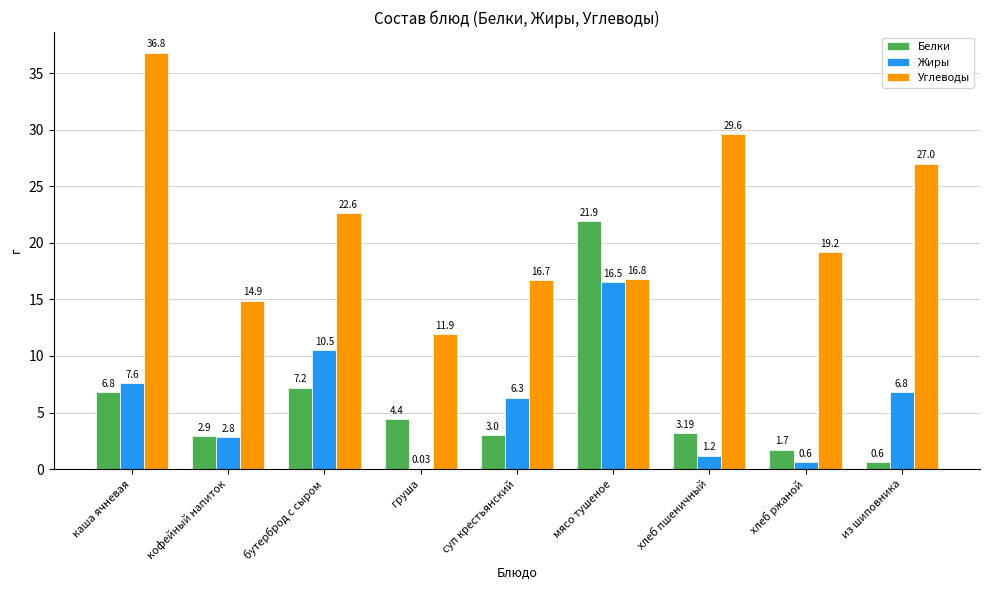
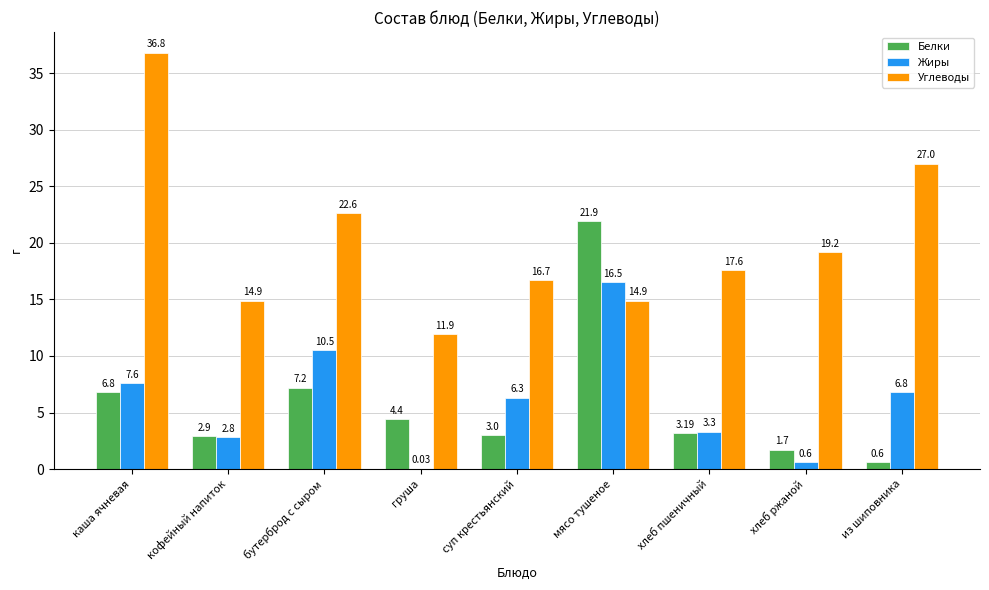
  {
    "Белки": {
      "каша ячневая": 6.8,
      "кофейный напиток": 2.9,
      "бутерброд с сыром": 7.2,
      "груша": 4.4,
      "суп крестьянский": 3.0,
      "мясо тушеное": 21.9,
      "хлеб пшеничный": 3.19,
      "хлеб ржаной": 1.7,
      "из шиповника": 0.6
    },
    "Жиры": {
      "каша ячневая": 7.6,
      "кофейный напиток": 2.8,
      "бутерброд с сыром": 10.5,
      "груша": 0.03,
      "суп крестьянский": 6.3,
      "мясо тушеное": 16.5,
-     "хлеб пшеничный": 1.2,
+     "хлеб пшеничный": 3.3,
      "хлеб ржаной": 0.6,
      "из шиповника": 6.8
    },
    "Углеводы": {
      "каша ячневая": 36.8,
      "кофейный напиток": 14.9,
      "бутерброд с сыром": 22.6,
      "груша": 11.9,
      "суп крестьянский": 16.7,
-     "мясо тушеное": 16.8,
-     "хлеб пшеничный": 29.6,
+     "мясо тушеное": 14.9,
+     "хлеб пшеничный": 17.6,
      "хлеб ржаной": 19.2,
      "из шиповника": 27.0
    }
  }
